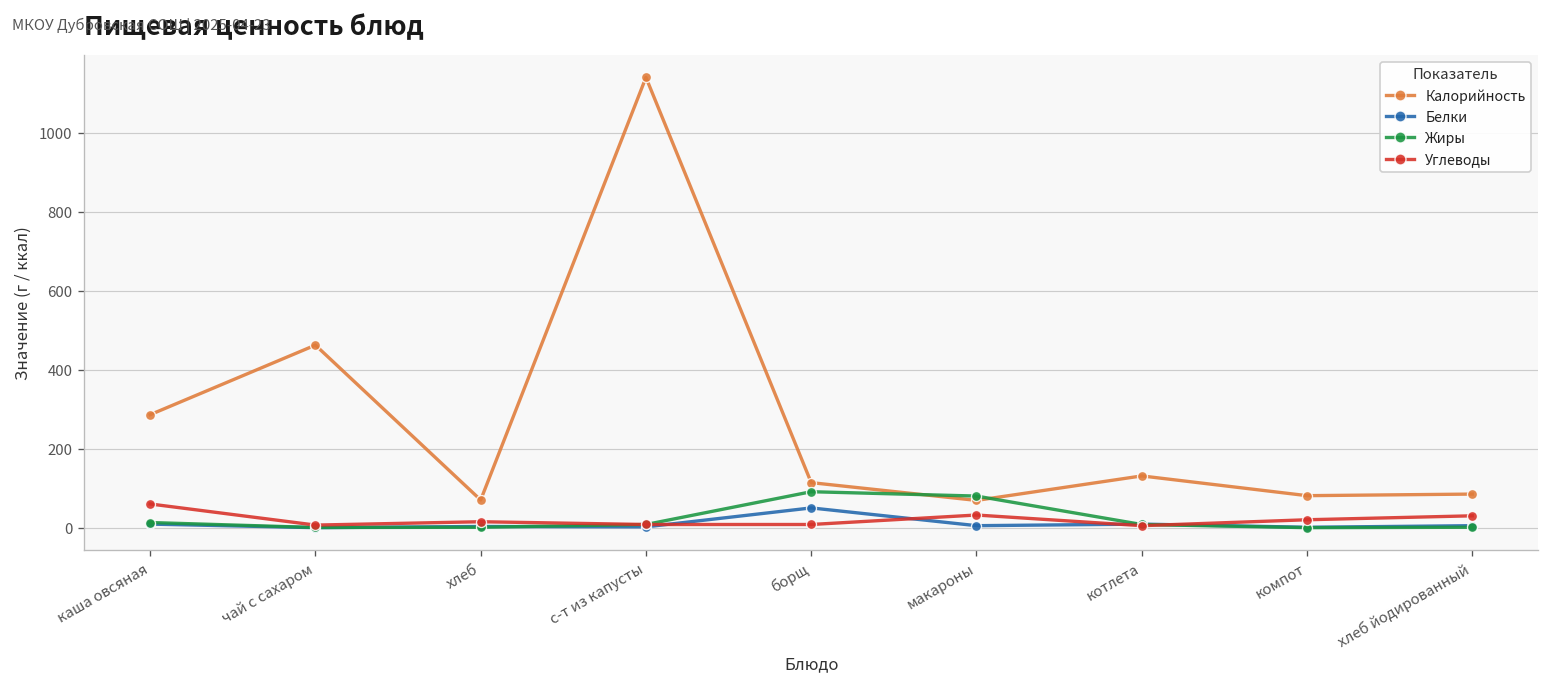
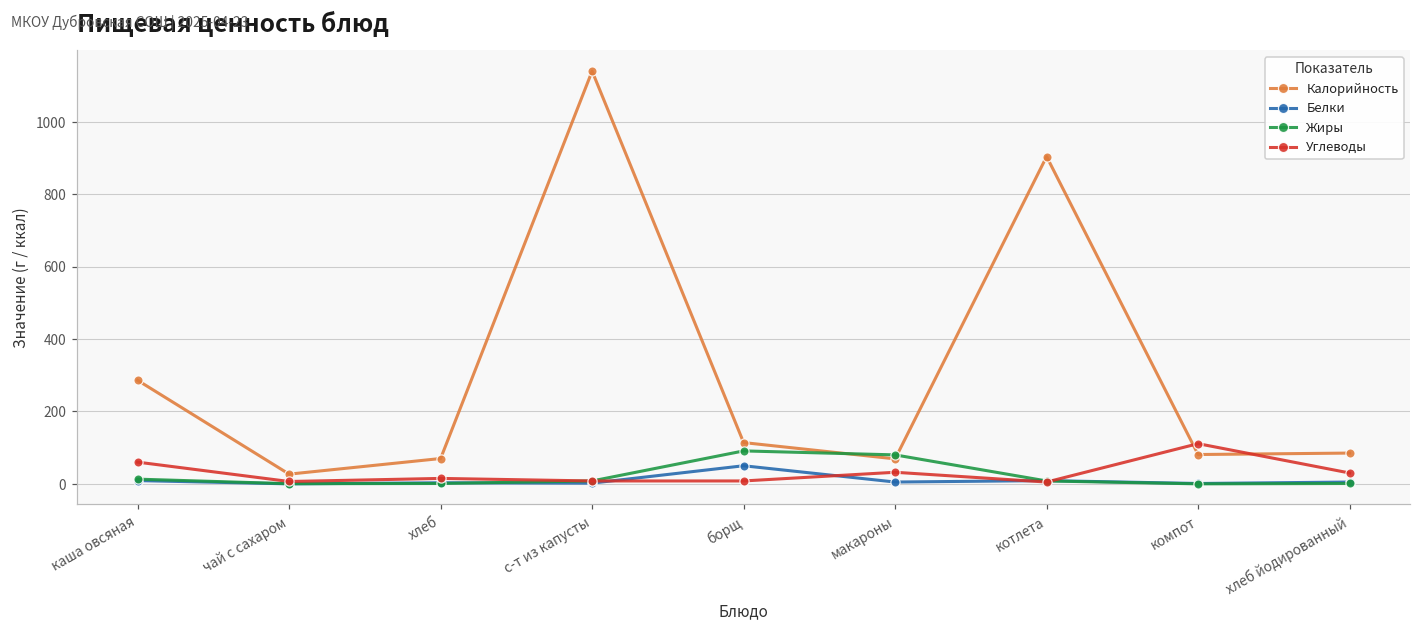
  {
    "Калорийность": {
      "каша овсяная": 290,
-     "чай с сахаром": 460,
+     "чай с сахаром": 30,
      "хлеб": 70,
      "с-т из капусты": 1140,
      "борщ": 110,
      "макароны": 70,
-     "котлета": 130,
+     "котлета": 900,
      "компот": 80,
      "хлеб йодированный": 90
    },
    "Белки": {
      "борщ": 50,
      "макароны": 10
    },
    "Жиры": {
      "борщ": 90,
      "макароны": 80
    },
    "Углеводы": {
      "каша овсяная": 60,
      "хлеб": 20,
      "борщ": 10,
      "макароны": 30,
-     "компот": 20,
+     "компот": 110,
      "хлеб йодированный": 30
    }
  }
